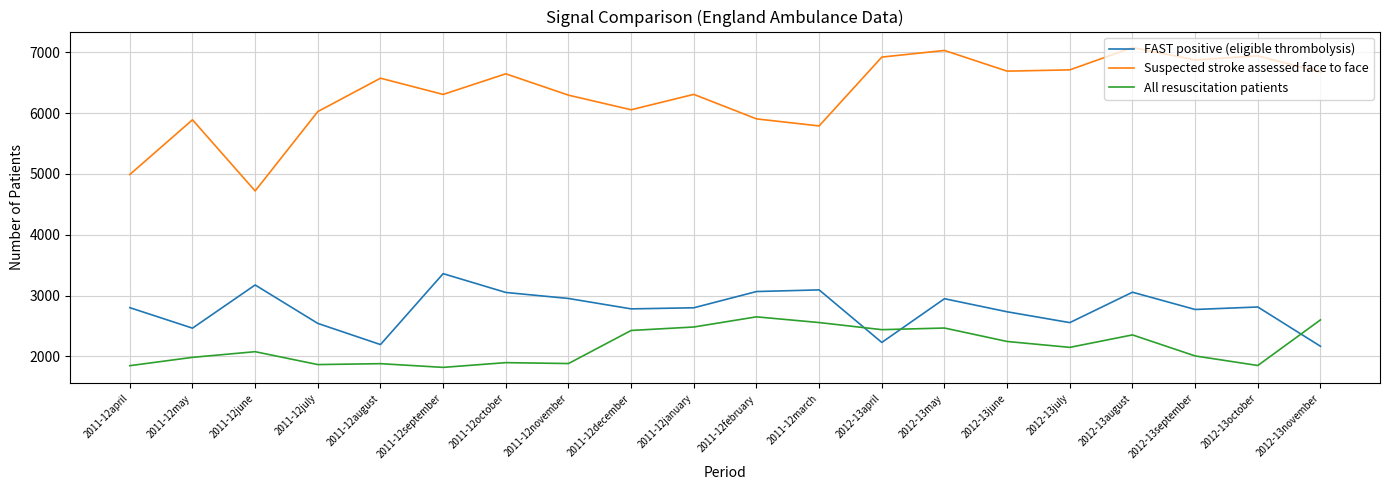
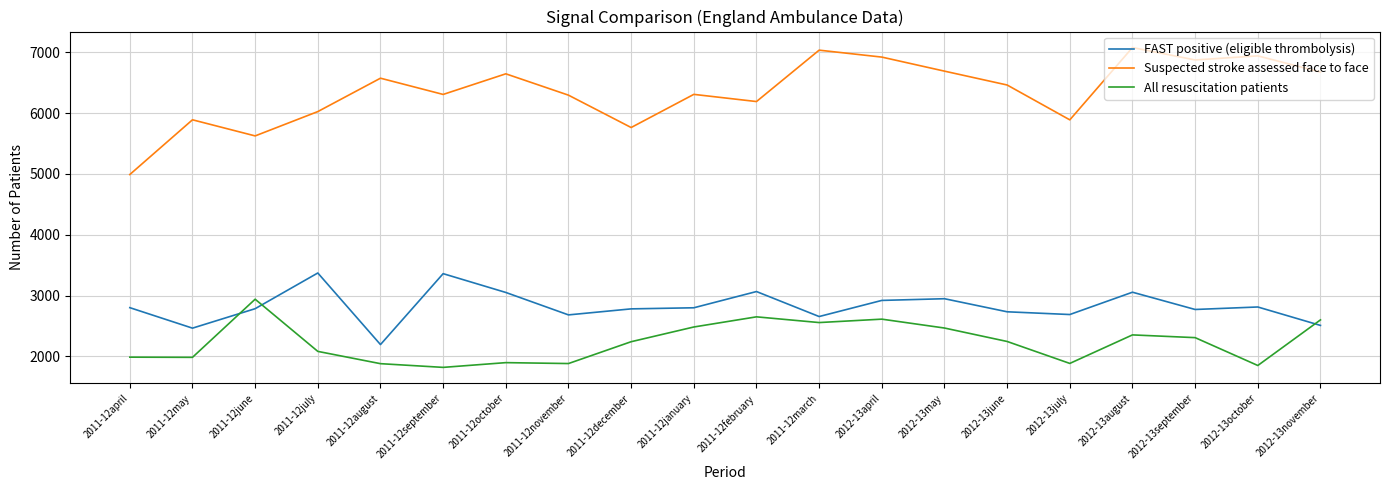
  {
    "FAST positive (eligible thrombolysis)": {
      "2011-12april": 2800,
      "2011-12may": 2500,
-     "2011-12june": 3200,
-     "2011-12july": 2500,
+     "2011-12june": 2800,
+     "2011-12july": 3400,
      "2011-12august": 2200,
      "2011-12september": 3400,
      "2011-12october": 3100,
-     "2011-12november": 3000,
+     "2011-12november": 2700,
      "2011-12december": 2800,
      "2011-12january": 2800,
      "2011-12february": 3100,
-     "2011-12march": 3100,
-     "2012-13april": 2200,
+     "2011-12march": 2700,
+     "2012-13april": 2900,
      "2012-13may": 2900,
      "2012-13june": 2700,
-     "2012-13july": 2600,
+     "2012-13july": 2700,
      "2012-13august": 3100,
      "2012-13september": 2800,
      "2012-13october": 2800,
-     "2012-13november": 2200
+     "2012-13november": 2500
    },
    "Suspected stroke assessed face to face": {
      "2011-12april": 5000,
      "2011-12may": 5900,
-     "2011-12june": 4700,
+     "2011-12june": 5600,
      "2011-12july": 6000,
      "2011-12august": 6600,
      "2011-12september": 6300,
      "2011-12october": 6600,
      "2011-12november": 6300,
-     "2011-12december": 6100,
+     "2011-12december": 5800,
      "2011-12january": 6300,
-     "2011-12february": 5900,
-     "2011-12march": 5800,
+     "2011-12february": 6200,
+     "2011-12march": 7000,
      "2012-13april": 6900,
-     "2012-13may": 7000,
-     "2012-13june": 6700,
-     "2012-13july": 6700
+     "2012-13may": 6700,
+     "2012-13june": 6500,
+     "2012-13july": 5900
    },
    "All resuscitation patients": {
-     "2011-12april": 1800,
+     "2011-12april": 2000,
      "2011-12may": 2000,
-     "2011-12june": 2100,
-     "2011-12july": 1900,
+     "2011-12june": 2900,
+     "2011-12july": 2100,
      "2011-12august": 1900,
      "2011-12september": 1800,
      "2011-12october": 1900,
      "2011-12november": 1900,
-     "2011-12december": 2400,
+     "2011-12december": 2200,
      "2011-12january": 2500,
      "2011-12february": 2700,
      "2011-12march": 2600,
-     "2012-13april": 2400,
+     "2012-13april": 2600,
      "2012-13may": 2500,
      "2012-13june": 2200,
-     "2012-13july": 2100,
+     "2012-13july": 1900,
      "2012-13august": 2400,
-     "2012-13september": 2000,
+     "2012-13september": 2300,
      "2012-13october": 1900,
      "2012-13november": 2600
    }
  }
